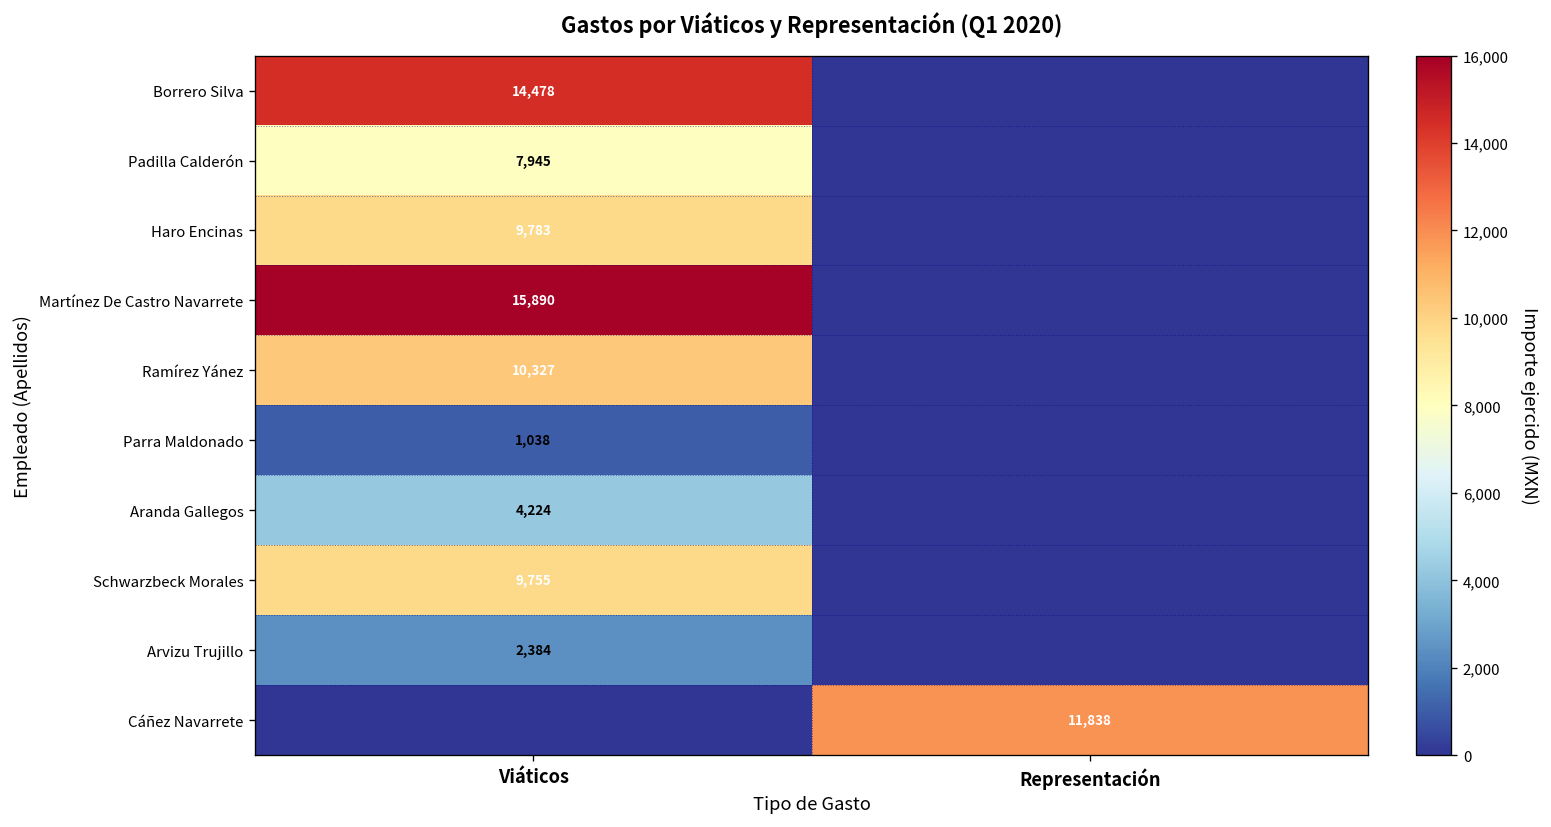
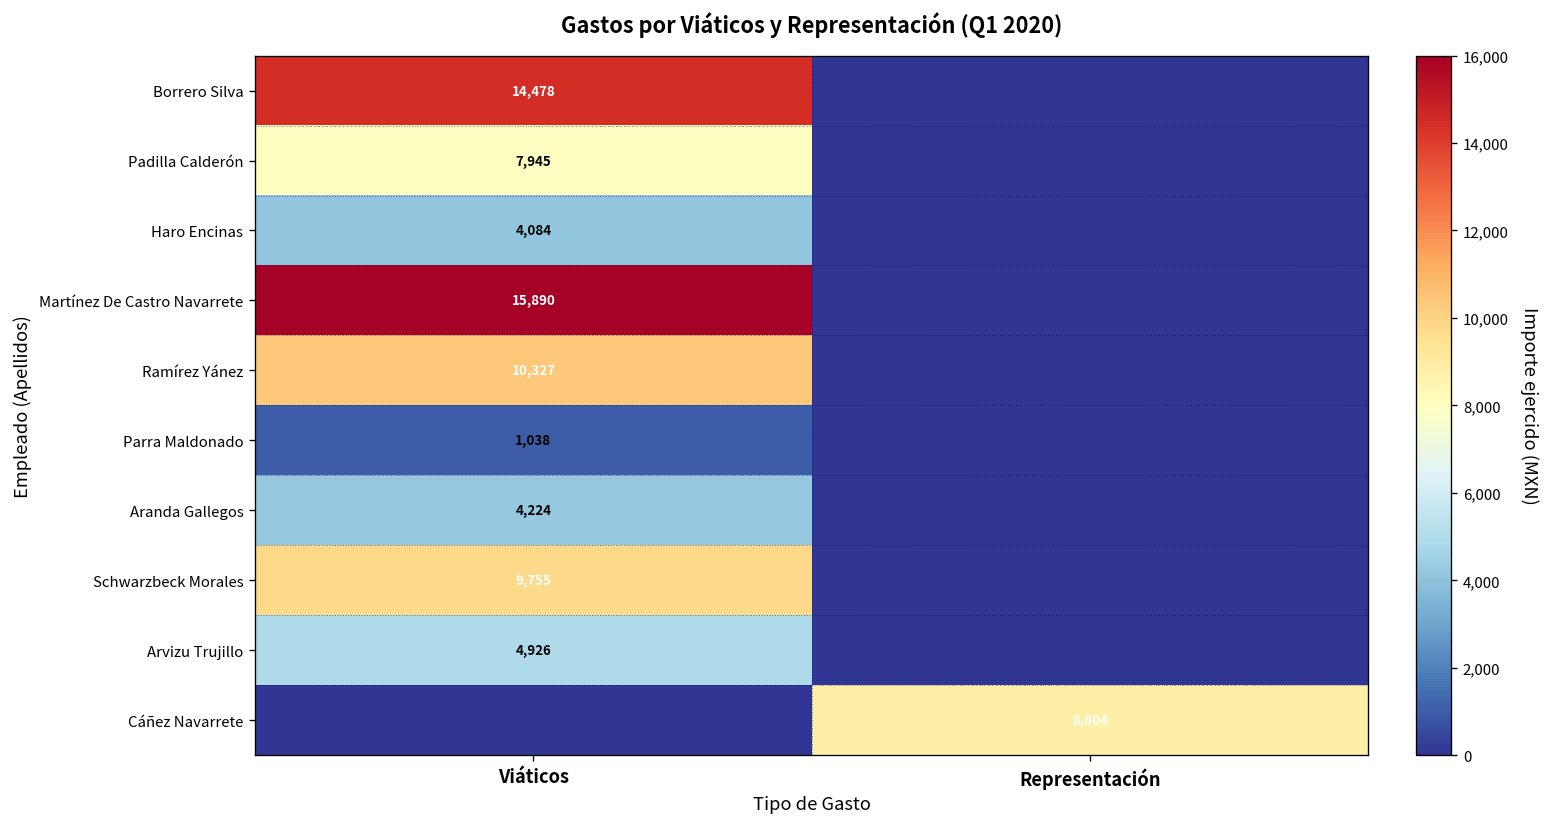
  {
    "Borrero Silva": {
      "Viáticos": "14,478"
    },
    "Padilla Calderón": {
      "Viáticos": "7,945"
    },
    "Haro Encinas": {
-     "Viáticos": "9,783"
+     "Viáticos": "4,084"
    },
    "Martínez De Castro Navarrete": {
      "Viáticos": "15,890"
    },
    "Ramírez Yánez": {
      "Viáticos": "10,327"
    },
    "Parra Maldonado": {
      "Viáticos": "1,038"
    },
    "Aranda Gallegos": {
      "Viáticos": "4,224"
    },
    "Schwarzbeck Morales": {
      "Viáticos": "9,755"
    },
    "Arvizu Trujillo": {
-     "Viáticos": "2,384"
+     "Viáticos": "4,926"
    },
    "Cáñez Navarrete": {
-     "Representación": "11,838"
+     "Representación": "8,804"
    }
  }
